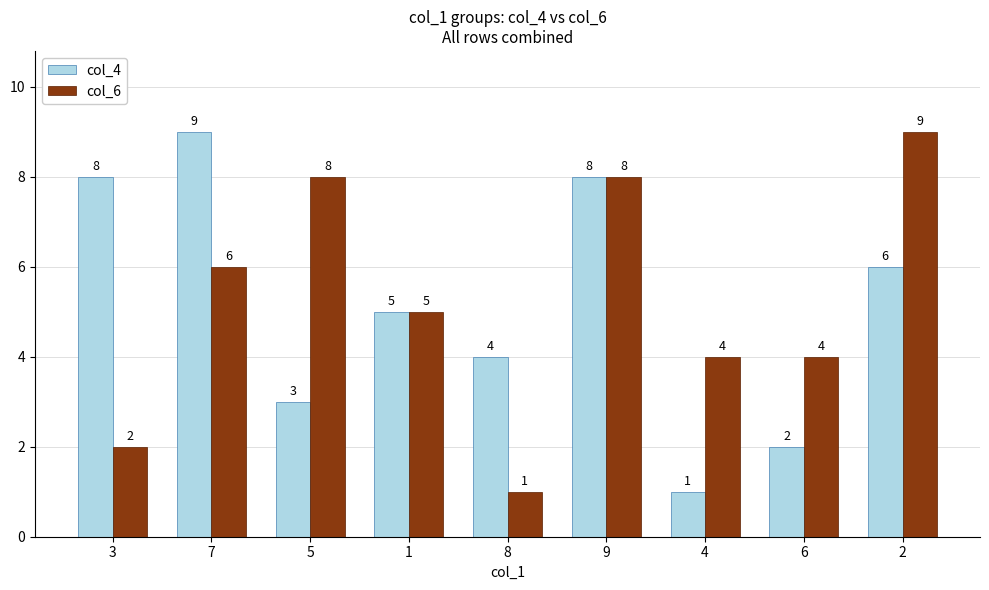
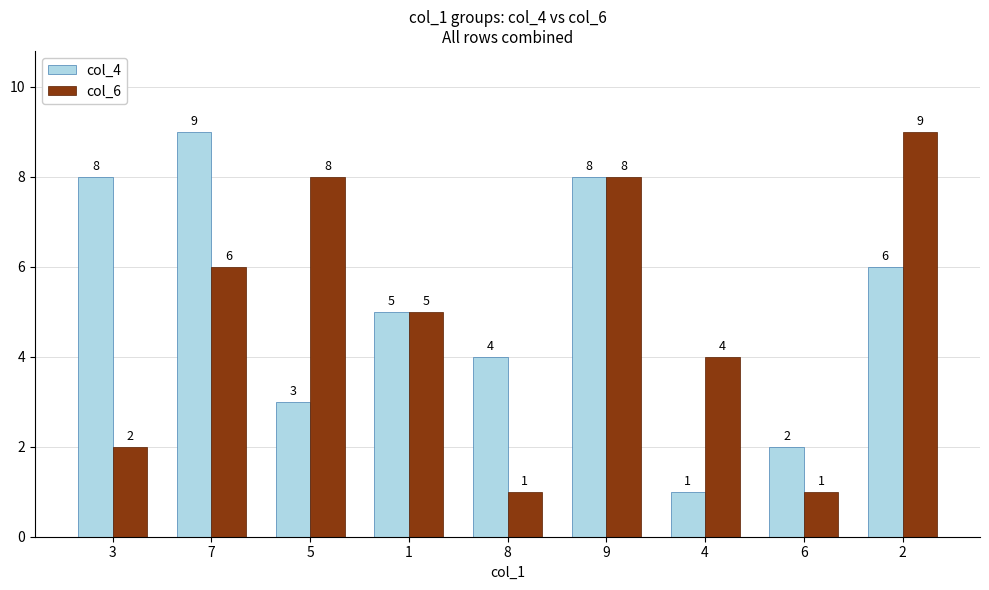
  {
    "col_4": {
      "3": 8,
      "7": 9,
      "5": 3,
      "1": 5,
      "8": 4,
      "9": 8,
      "4": 1,
      "6": 2,
      "2": 6
    },
    "col_6": {
      "3": 2,
      "7": 6,
      "5": 8,
      "1": 5,
      "8": 1,
      "9": 8,
      "4": 4,
-     "6": 4,
+     "6": 1,
      "2": 9
    }
  }
